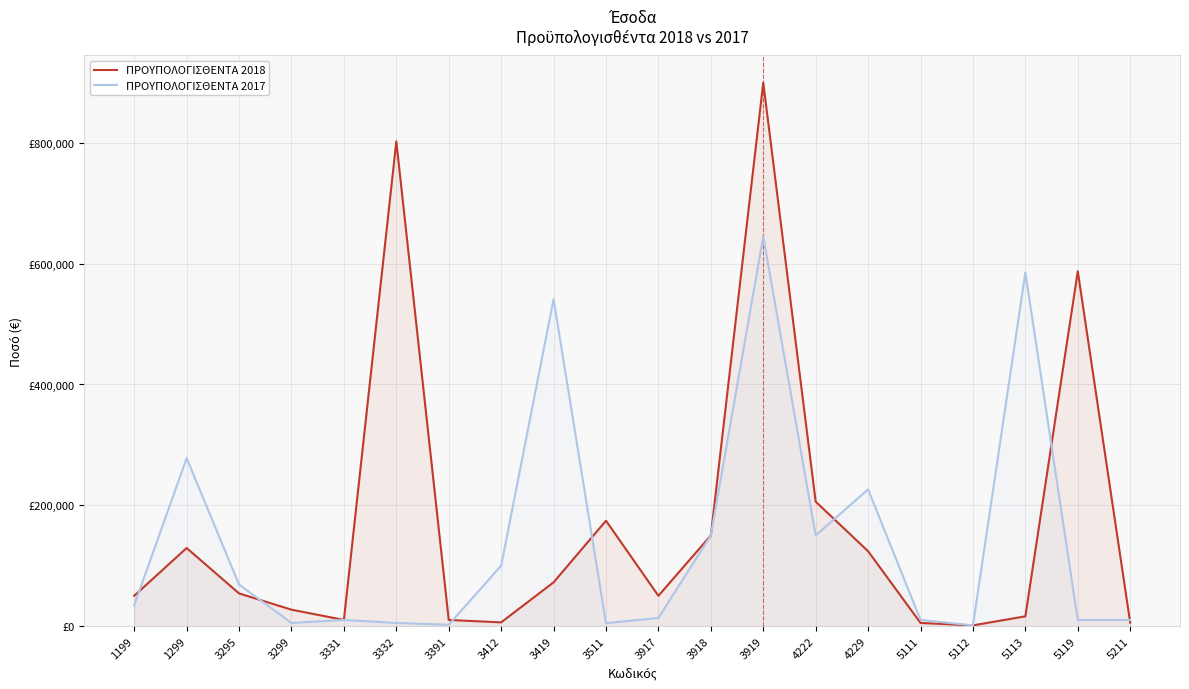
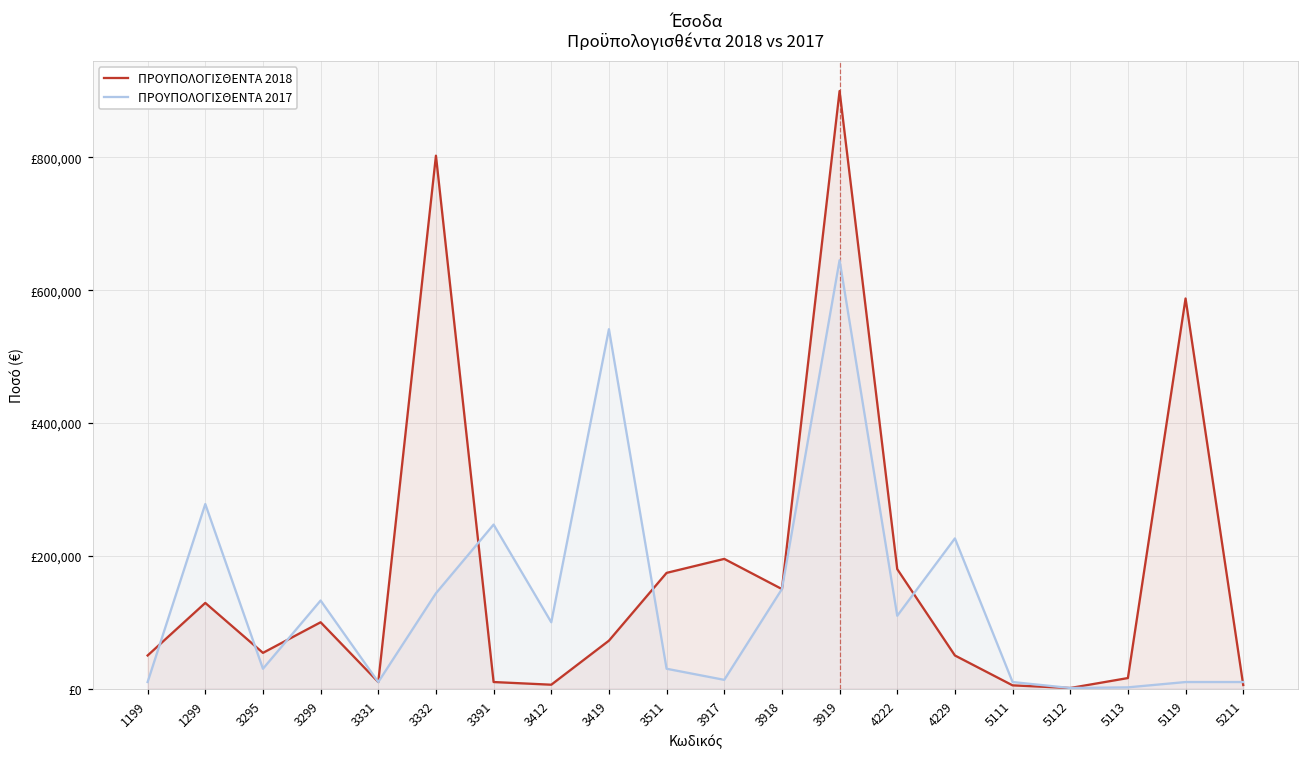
  {
    "ΠΡΟΥΠΟΛΟΓΙΣΘΕΝΤΑ 2018": {
      "1199": "£50,000",
      "1299": "£130,000",
      "3295": "£50,000",
-     "3299": "£30,000",
+     "3299": "£100,000",
      "3332": "£800,000",
      "3391": "£10,000",
      "3412": "£10,000",
      "3419": "£70,000",
      "3511": "£170,000",
-     "3917": "£50,000",
+     "3917": "£200,000",
      "3919": "£900,000",
-     "4222": "£210,000",
-     "4229": "£120,000",
+     "4222": "£180,000",
+     "4229": "£50,000",
      "5111": "£10,000",
      "5113": "£20,000",
      "5119": "£590,000",
      "5211": "£10,000"
    },
    "ΠΡΟΥΠΟΛΟΓΙΣΘΕΝΤΑ 2017": {
-     "1199": "£30,000",
+     "1199": "£10,000",
      "1299": "£280,000",
-     "3295": "£70,000",
-     "3299": "£10,000",
-     "3332": "£10,000",
-     "3391": "£0",
+     "3295": "£30,000",
+     "3299": "£130,000",
+     "3332": "£140,000",
+     "3391": "£250,000",
      "3412": "£100,000",
      "3419": "£540,000",
-     "3511": "£0",
+     "3511": "£30,000",
      "3917": "£10,000",
      "3919": "£650,000",
-     "4222": "£150,000",
+     "4222": "£110,000",
      "4229": "£230,000",
      "5111": "£10,000",
-     "5113": "£590,000",
+     "5113": "£0",
      "5119": "£10,000",
      "5211": "£10,000"
    }
  }
